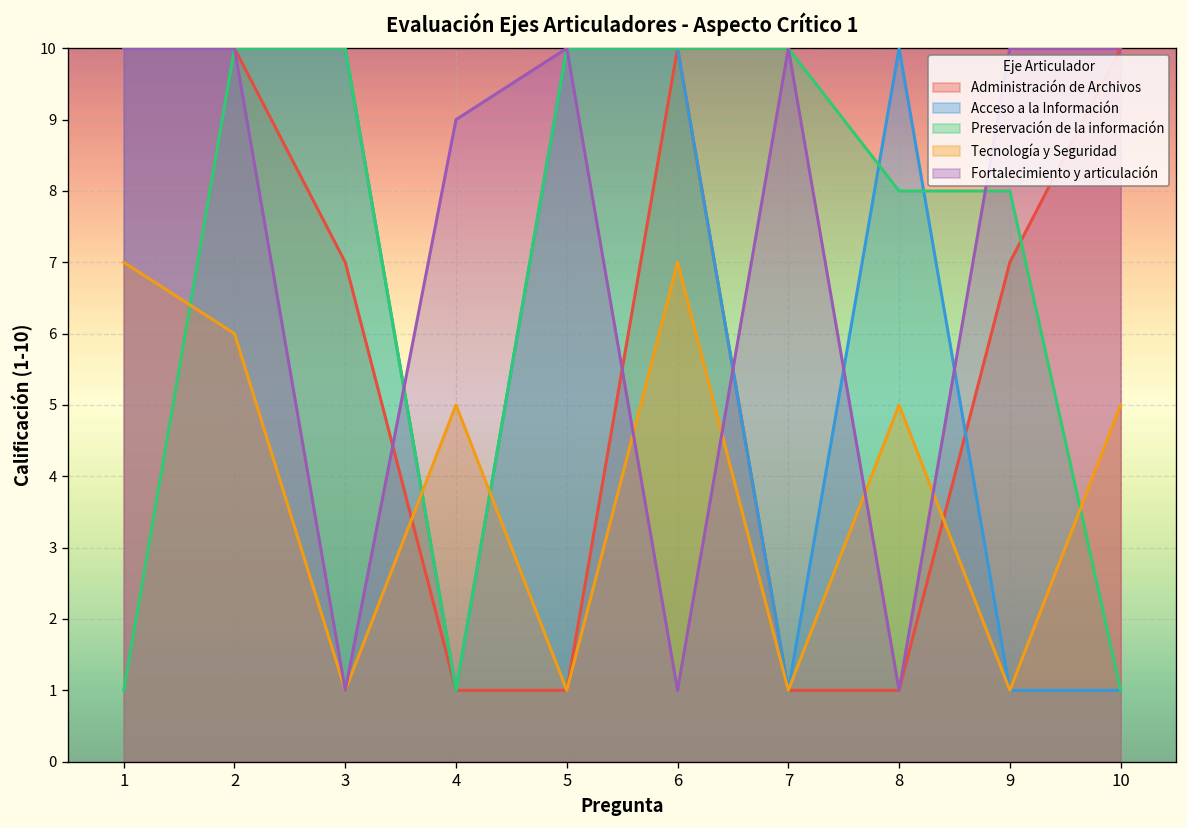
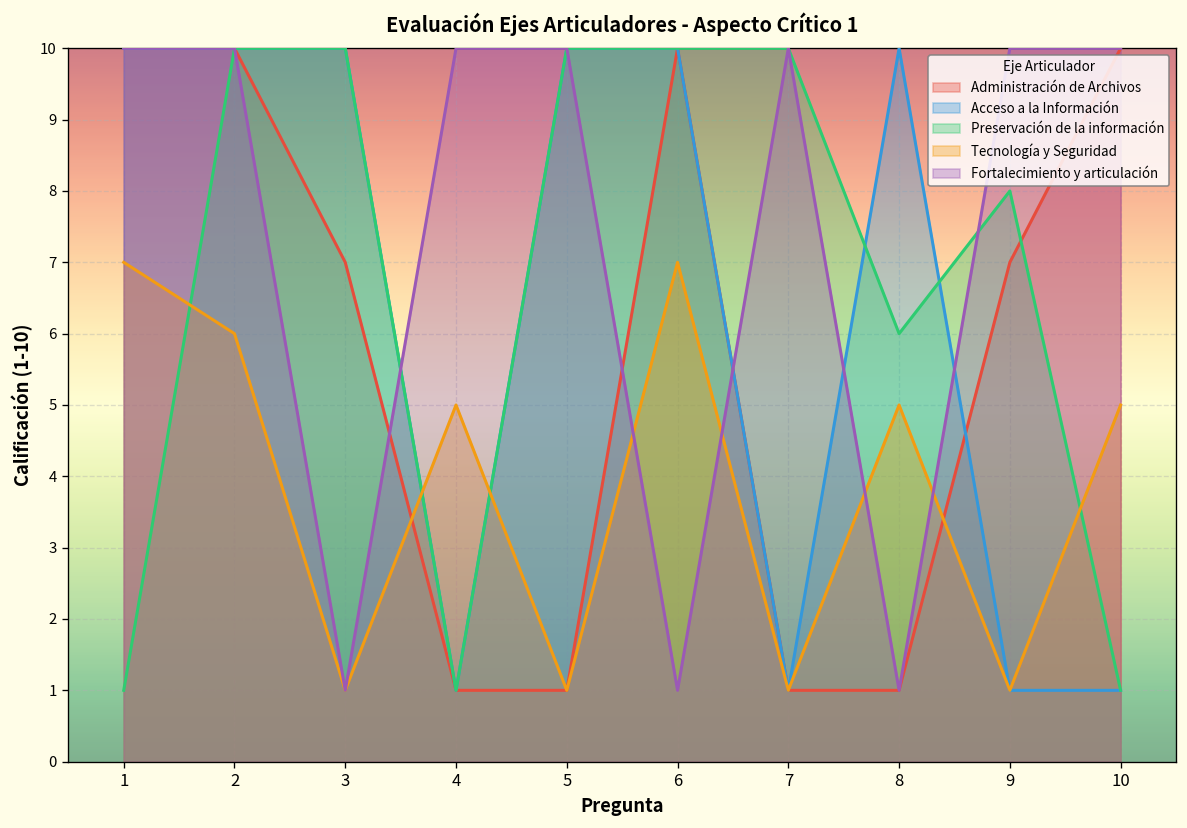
  {
    "Acceso a la Información": {
      "8": 10
    },
    "Preservación de la información": {
      "1": 1,
-     "8": 8,
+     "8": 6,
      "9": 8
    },
    "Fortalecimiento y articulación": {
-     "4": 9,
+     "4": 10,
      "6": 1,
      "9": 10
    }
  }
